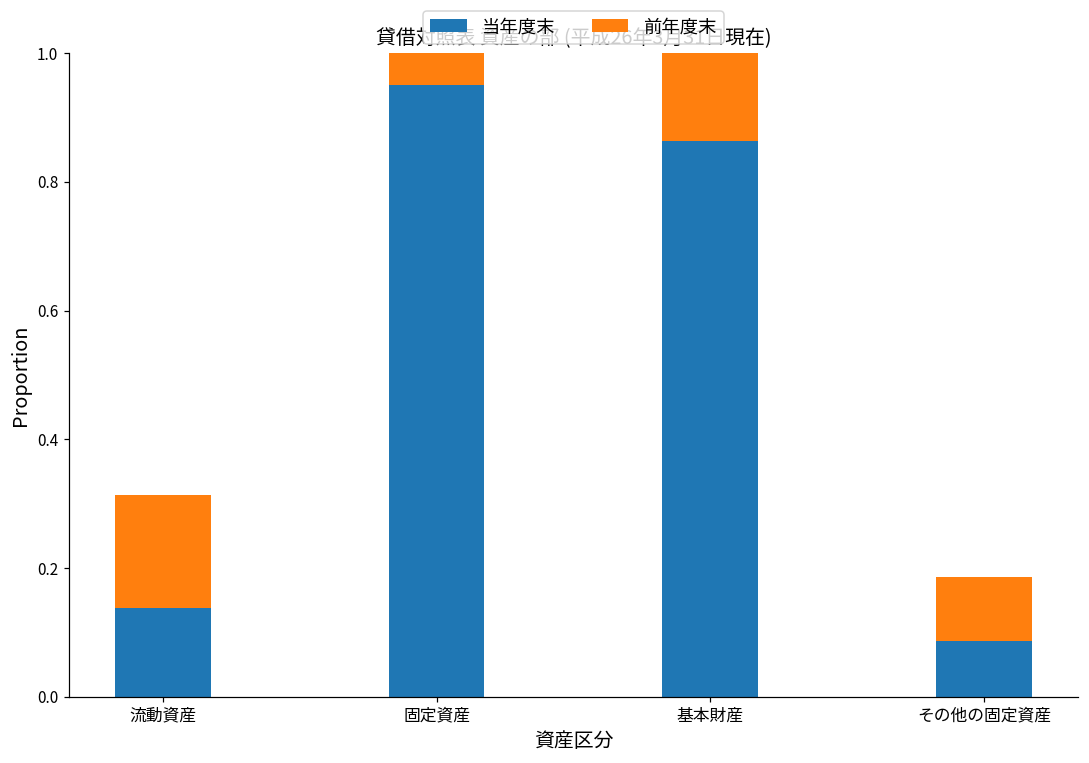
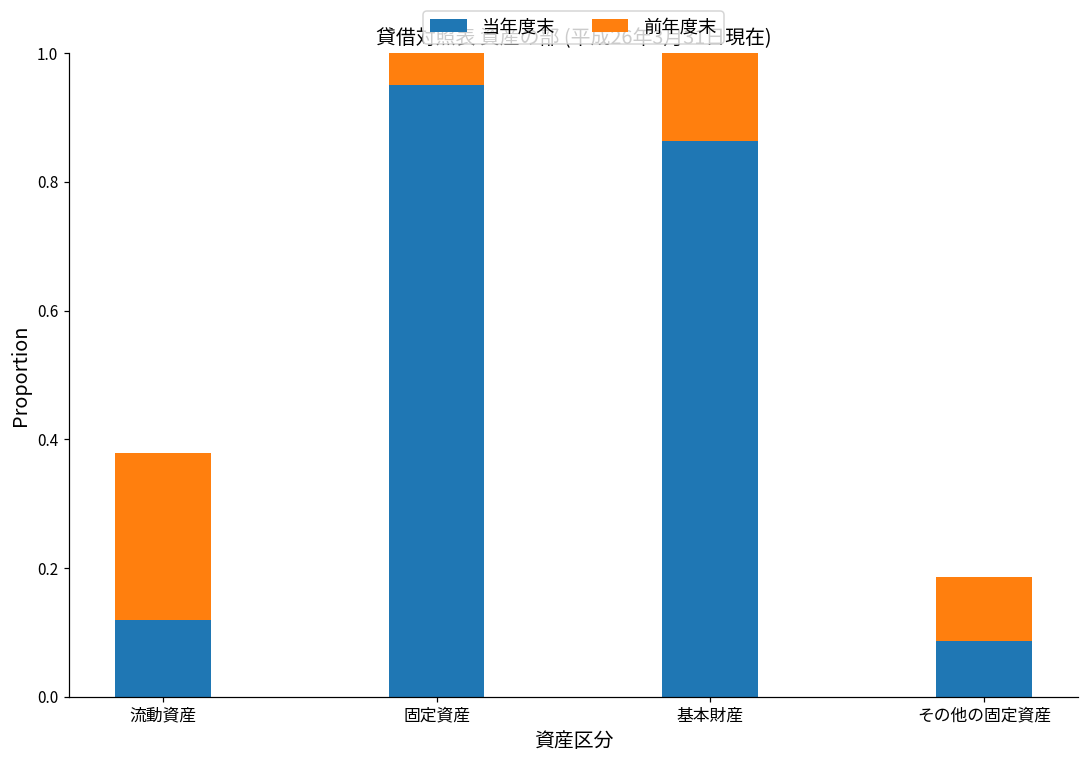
  {
    "当年度末": {
-     "流動資産": 0.14,
+     "流動資産": 0.12,
      "固定資産": 0.95,
      "基本財産": 0.86,
      "その他の固定資産": 0.09
    },
    "前年度末": {
-     "流動資産": 0.18,
+     "流動資産": 0.26,
      "その他の固定資産": 0.10
    }
  }
